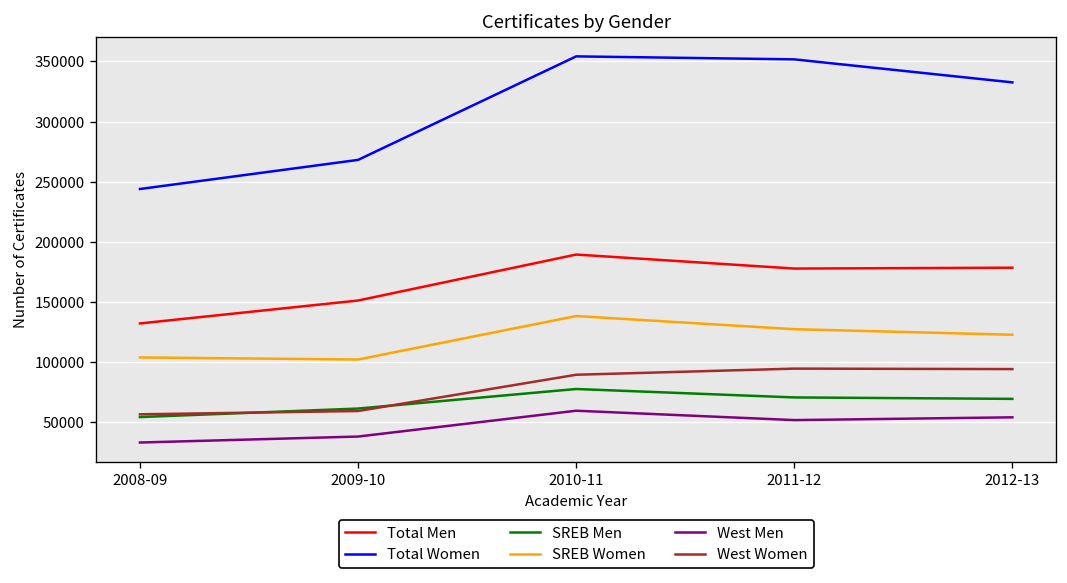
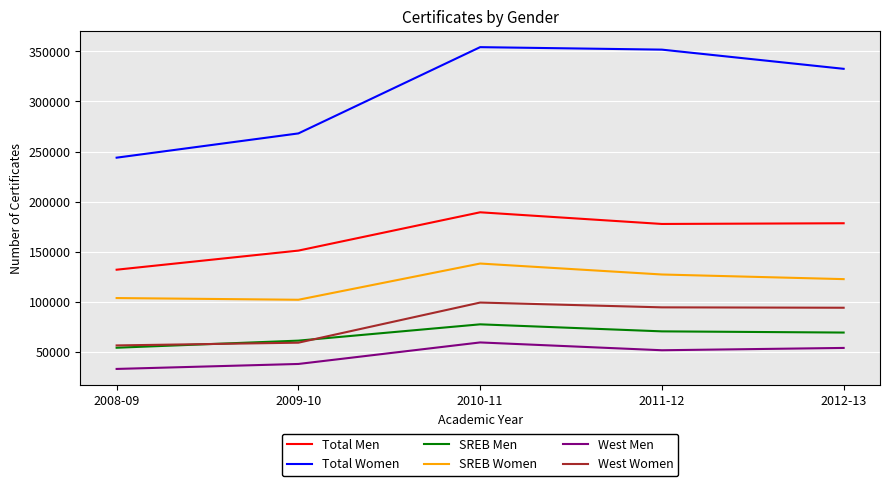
  {
    "Total Men": {
      "2008-09": 132000,
      "2009-10": 151000,
      "2010-11": 189000,
      "2011-12": 178000,
      "2012-13": 179000
    },
    "Total Women": {
      "2008-09": 244000,
      "2009-10": 268000,
      "2010-11": 354000,
      "2011-12": 352000,
      "2012-13": 333000
    },
    "SREB Men": {
      "2010-11": 78000,
      "2011-12": 71000,
      "2012-13": 70000
    },
    "SREB Women": {
      "2008-09": 104000,
      "2009-10": 102000,
      "2010-11": 138000,
      "2011-12": 127000,
      "2012-13": 123000
    },
    "West Men": {
      "2008-09": 33000,
      "2009-10": 38000,
      "2010-11": 60000,
      "2011-12": 52000,
      "2012-13": 54000
    },
    "West Women": {
-     "2010-11": 90000,
+     "2010-11": 99000,
      "2011-12": 95000,
      "2012-13": 94000
    }
  }
